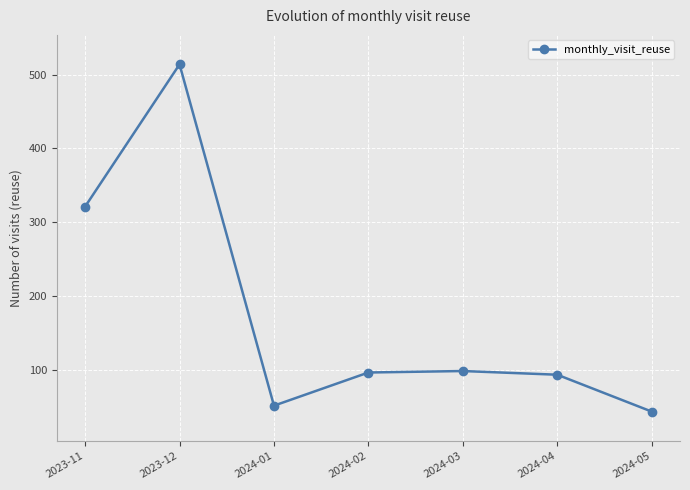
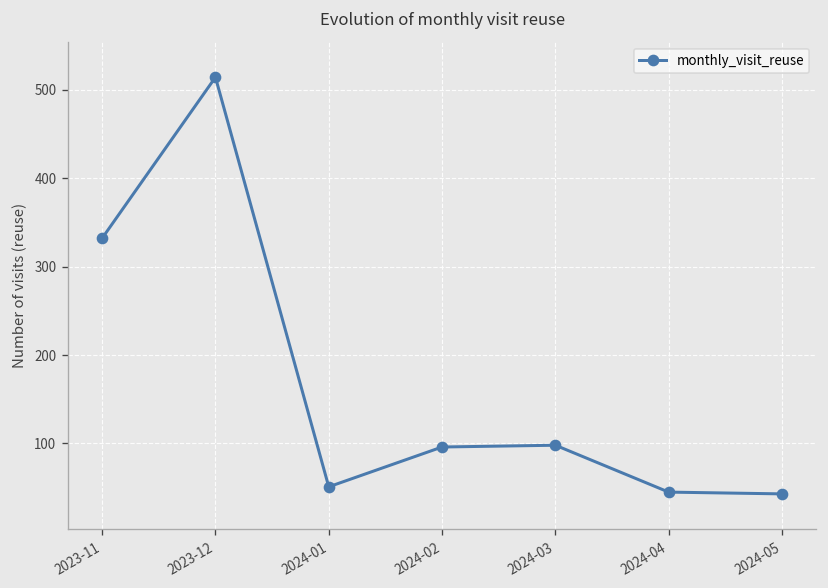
  {
-   "2023-11": 320,
+   "2023-11": 330,
    "2023-12": 510,
    "2024-01": 50,
    "2024-02": 100,
    "2024-03": 100,
-   "2024-04": 90,
+   "2024-04": 50,
    "2024-05": 40
  }
